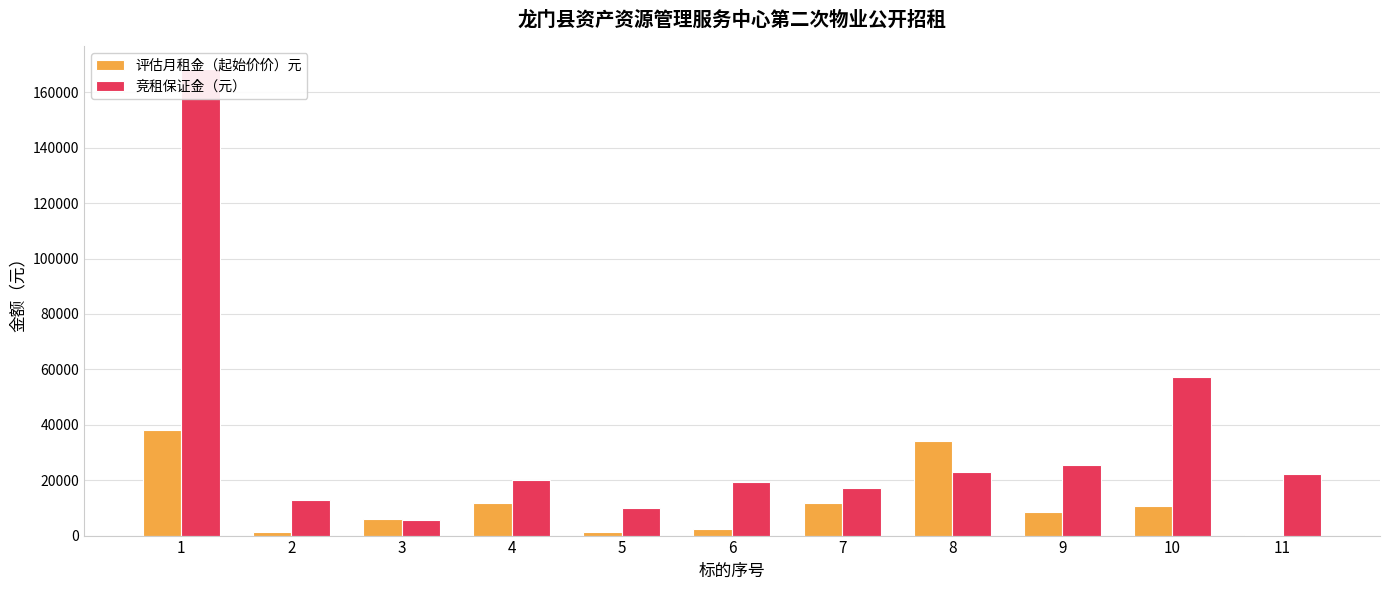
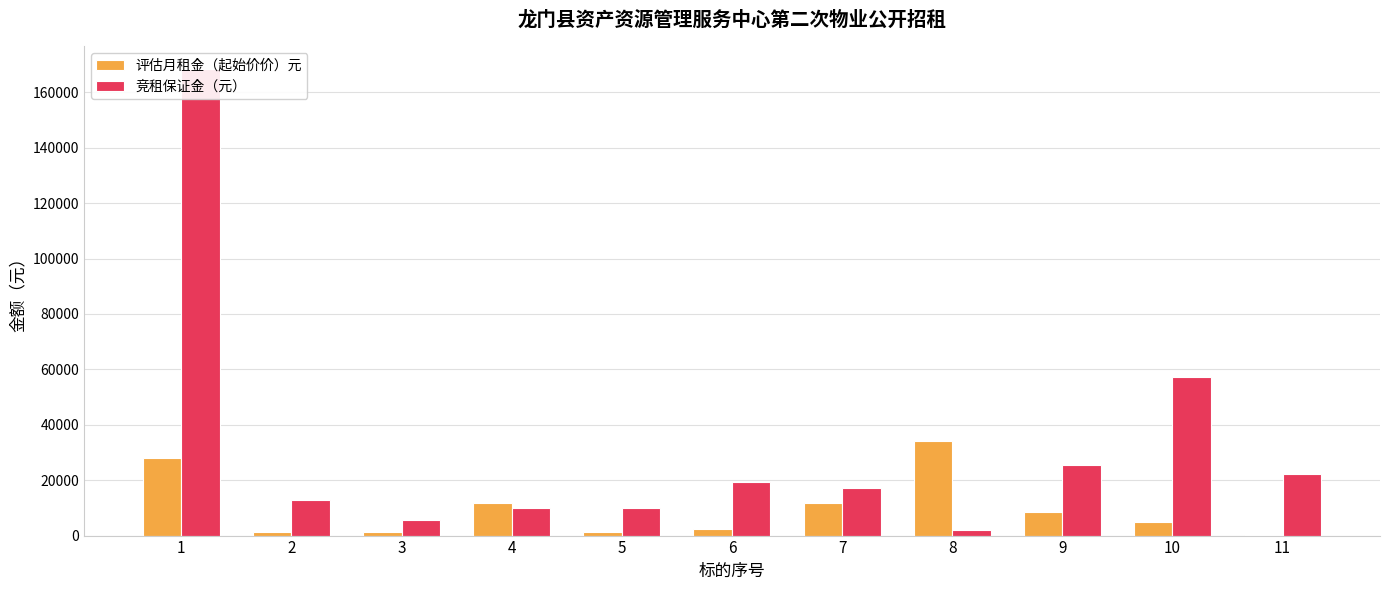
  {
    "评估月租金（起始价价）元": {
-     "1": 38000,
+     "1": 28000,
      "2": 1000,
-     "3": 6000,
+     "3": 1000,
      "4": 12000,
      "5": 1000,
      "6": 3000,
      "7": 12000,
      "8": 34000,
      "9": 8000,
-     "10": 11000
+     "10": 5000
    },
    "竞租保证金（元）": {
      "2": 13000,
      "3": 6000,
-     "4": 20000,
+     "4": 10000,
      "5": 10000,
      "6": 19000,
      "7": 17000,
-     "8": 23000,
+     "8": 2000,
      "9": 25000,
      "10": 57000,
      "11": 22000
    }
  }
